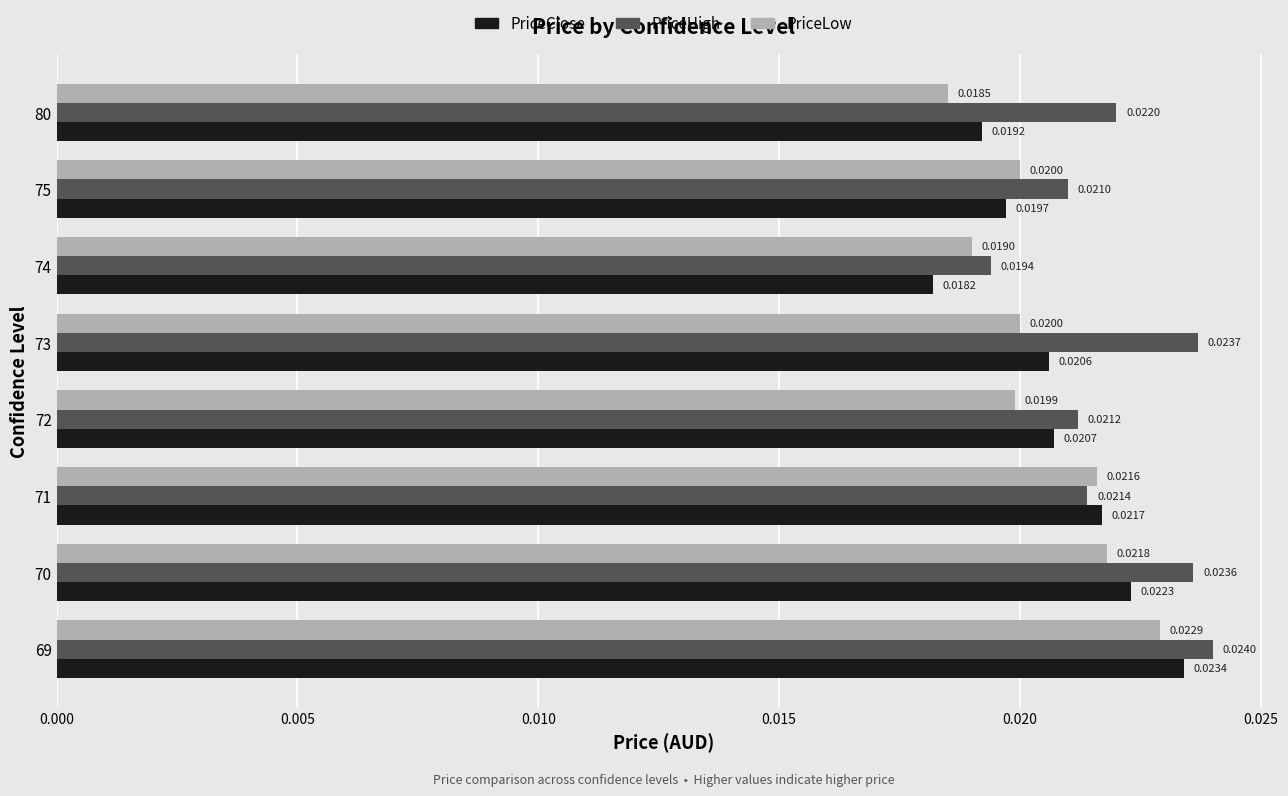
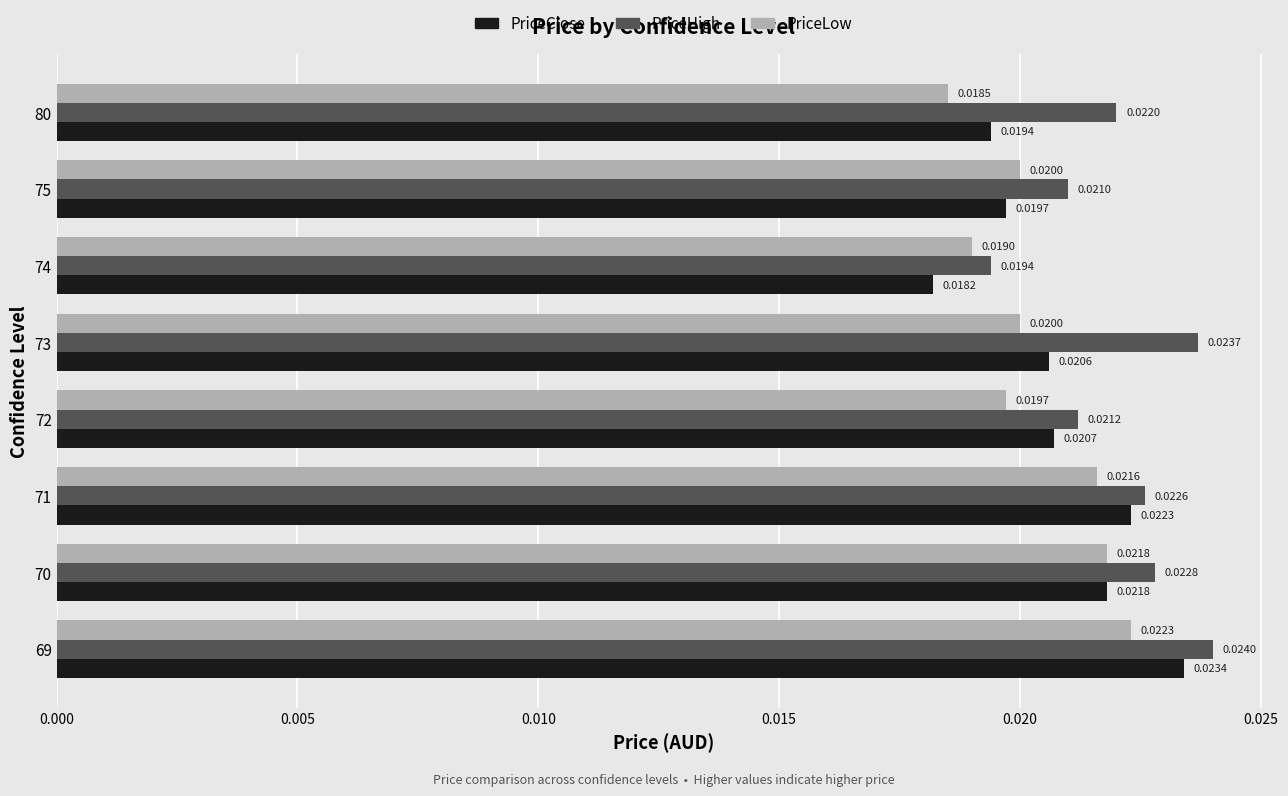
  {
    "PriceClose": {
-     "80": 0.0192,
+     "80": 0.0194,
      "75": 0.0197,
      "74": 0.0182,
      "73": 0.0206,
      "72": 0.0207,
-     "71": 0.0217,
-     "70": 0.0223,
+     "71": 0.0223,
+     "70": 0.0218,
      "69": 0.0234
    },
    "PriceHigh": {
      "80": 0.0220,
      "75": 0.0210,
      "74": 0.0194,
      "73": 0.0237,
      "72": 0.0212,
-     "71": 0.0214,
-     "70": 0.0236,
+     "71": 0.0226,
+     "70": 0.0228,
      "69": 0.0240
    },
    "PriceLow": {
      "80": 0.0185,
      "75": 0.0200,
      "74": 0.0190,
      "73": 0.0200,
-     "72": 0.0199,
+     "72": 0.0197,
      "71": 0.0216,
      "70": 0.0218,
-     "69": 0.0229
+     "69": 0.0223
    }
  }
